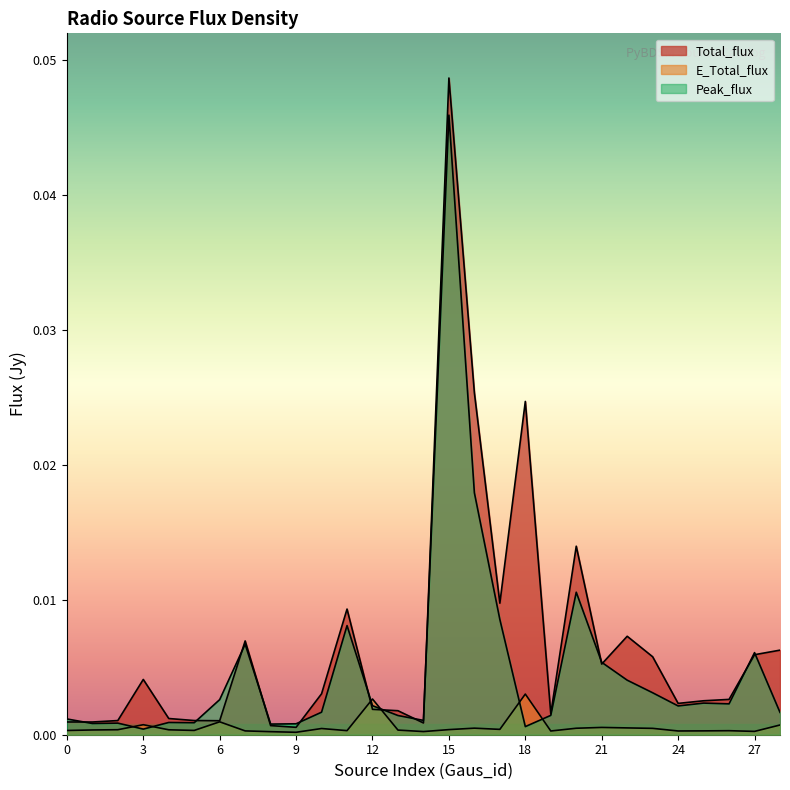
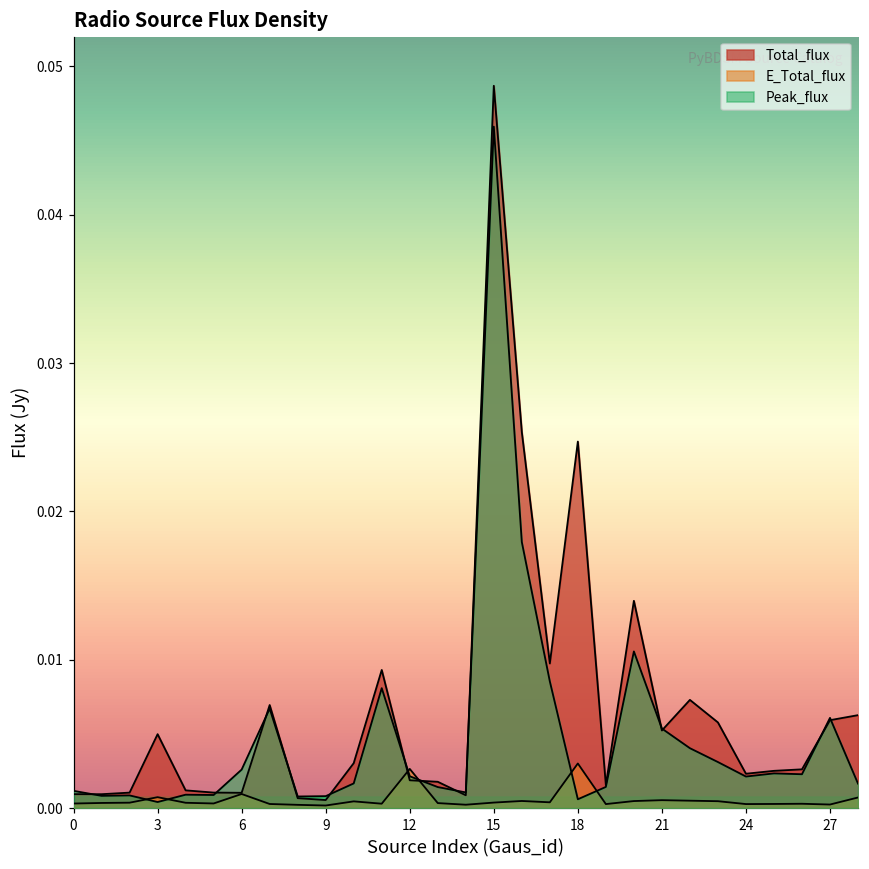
  {
    "Total_flux": {
      "0": 0.0009,
-     "3": 0.0041,
+     "3": 0.0050,
      "12": 0.0019,
      "15": 0.0487,
      "18": 0.0247
    },
    "E_Total_flux": {
      "12": 0.0026,
      "18": 0.0030
    },
    "Peak_flux": {
      "0": 0.0012,
      "6": 0.0026,
      "9": 0.0008,
      "12": 0.0022,
      "15": 0.0459
    }
  }
